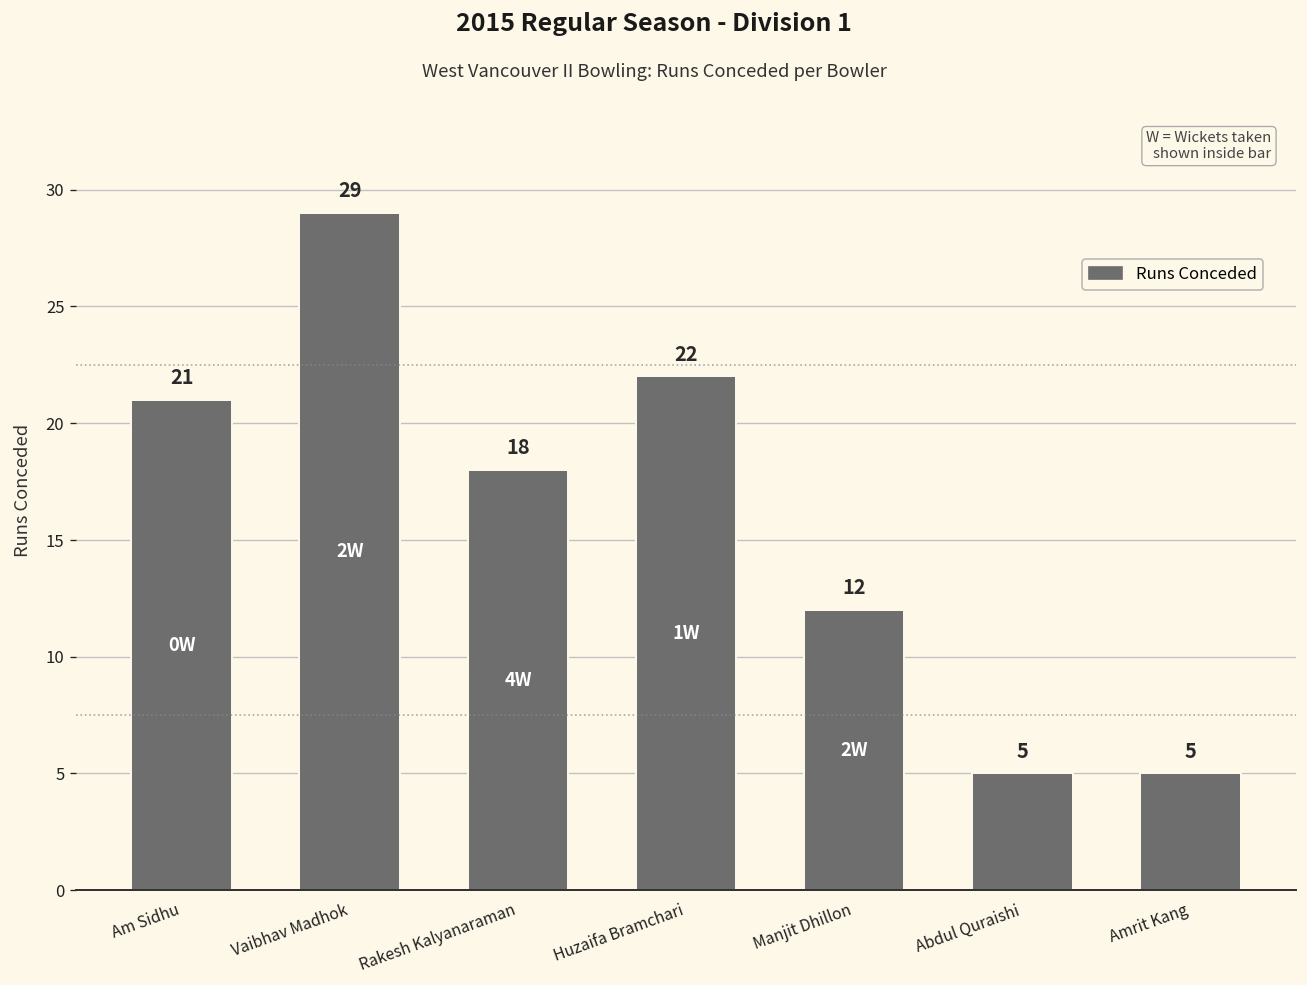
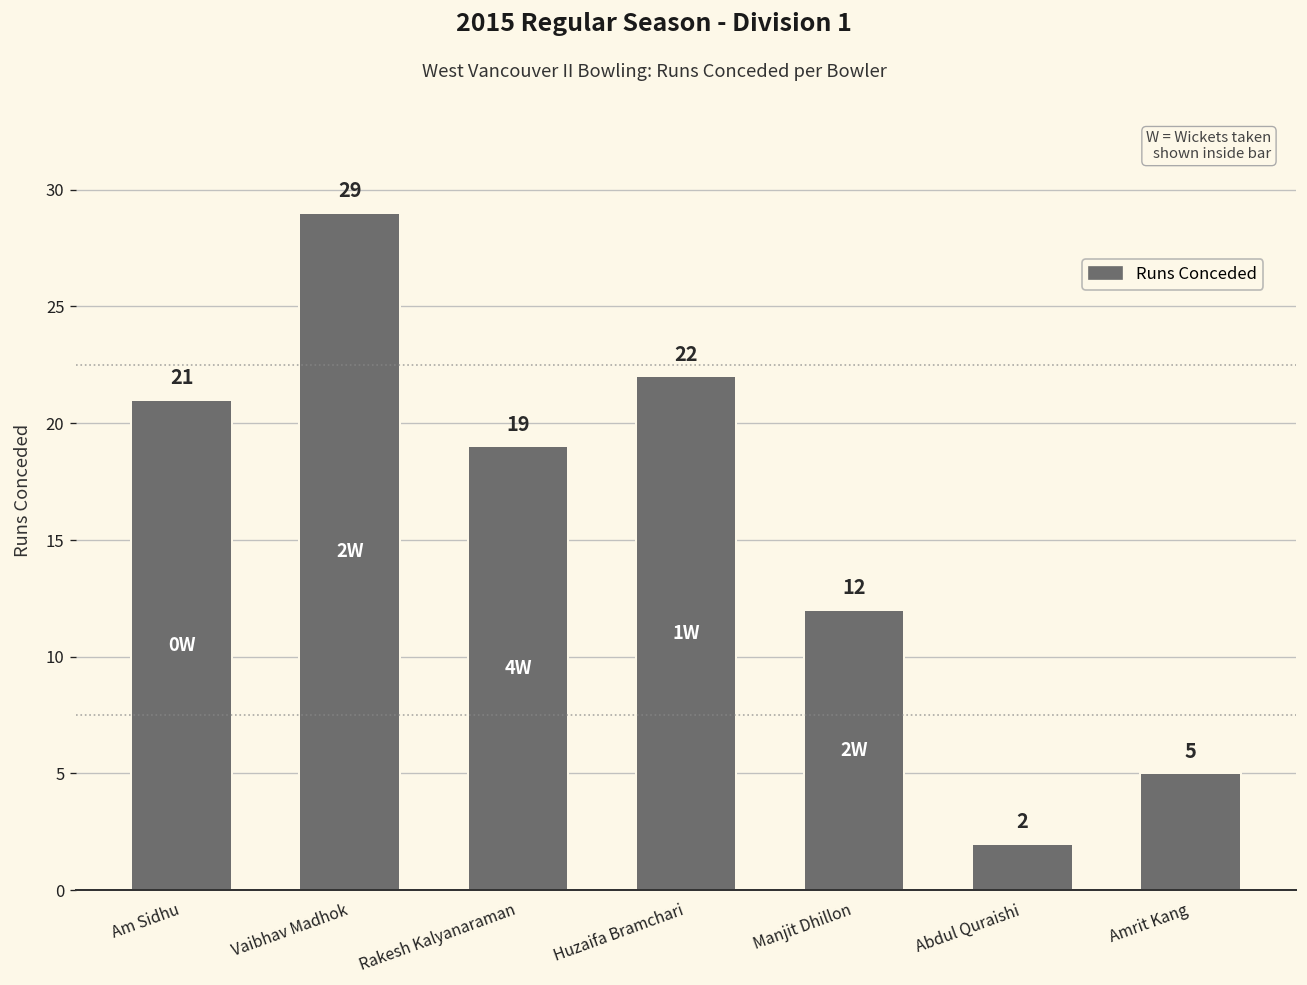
  {
    "Am Sidhu": 21,
    "Vaibhav Madhok": 29,
-   "Rakesh Kalyanaraman": 18,
+   "Rakesh Kalyanaraman": 19,
    "Huzaifa Bramchari": 22,
    "Manjit Dhillon": 12,
-   "Abdul Quraishi": 5,
+   "Abdul Quraishi": 2,
    "Amrit Kang": 5
  }
